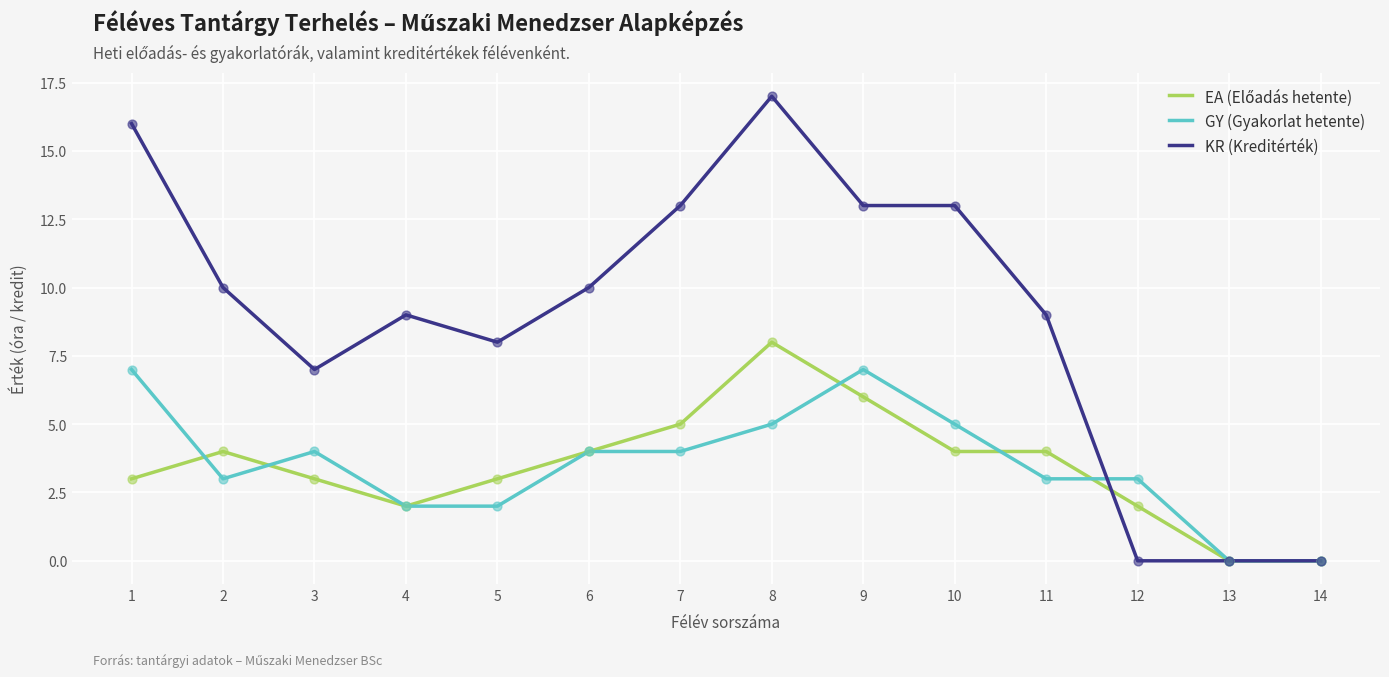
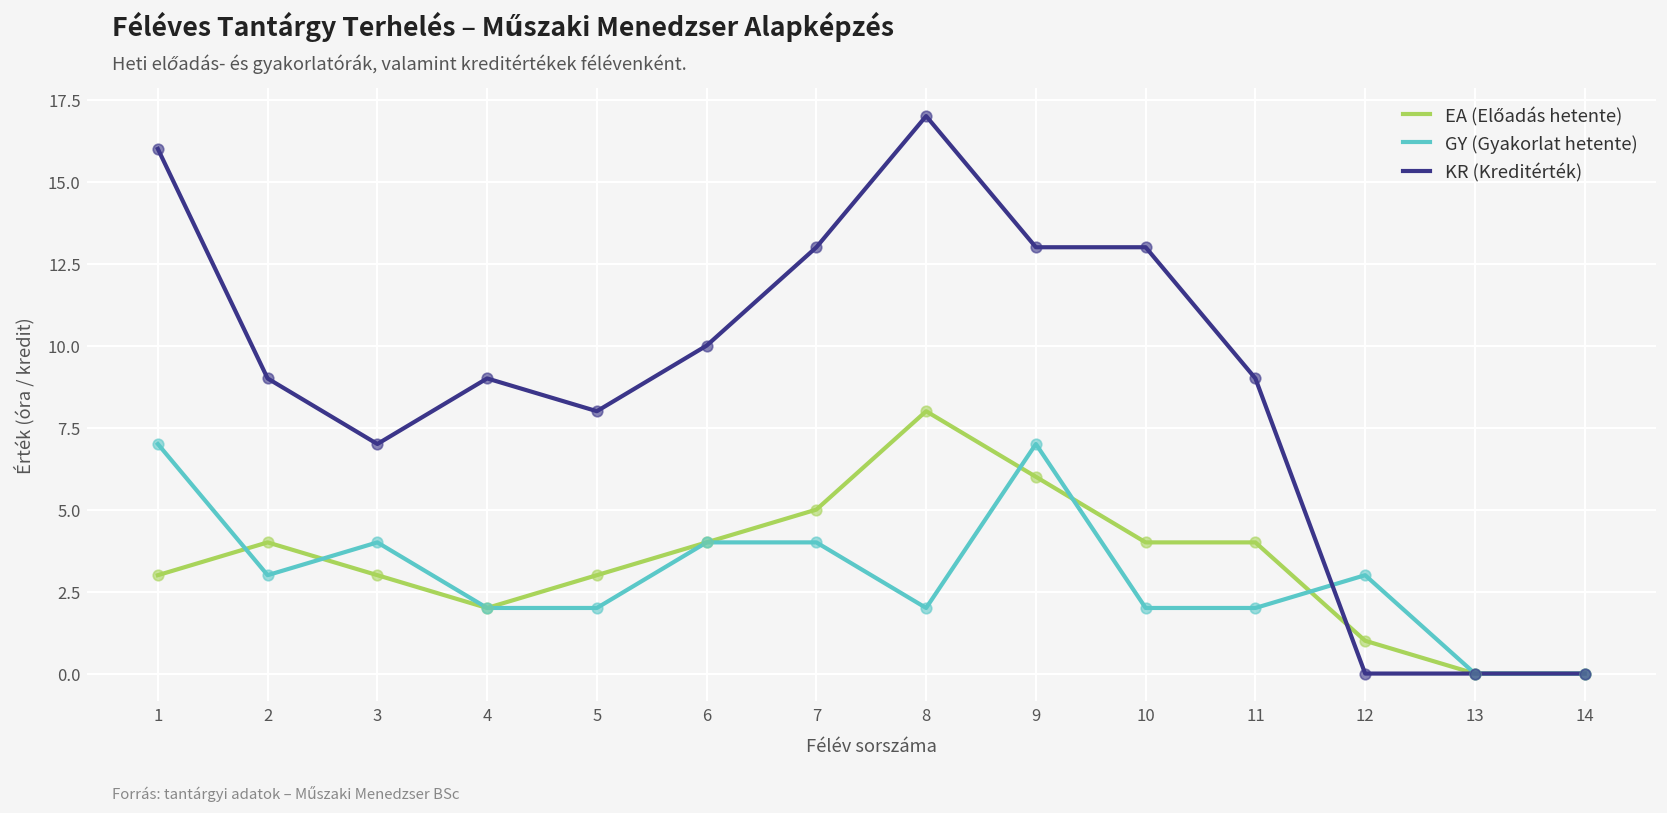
  {
    "EA (Előadás hetente)": {
      "1": 3,
      "2": 4,
      "3": 3,
      "5": 3,
      "7": 5,
      "8": 8,
      "9": 6,
      "10": 4,
      "11": 4,
-     "12": 2
+     "12": 1
    },
    "GY (Gyakorlat hetente)": {
      "1": 7,
      "2": 3,
      "3": 4,
      "5": 2,
      "7": 4,
-     "8": 5,
+     "8": 2,
      "9": 7,
-     "10": 5,
-     "11": 3,
+     "10": 2,
+     "11": 2,
      "12": 3
    },
    "KR (Kreditérték)": {
      "1": 16,
-     "2": 10,
+     "2": 9,
      "3": 7,
      "4": 9,
      "5": 8,
      "6": 10,
      "7": 13,
      "8": 17,
      "9": 13,
      "10": 13,
      "11": 9,
      "12": 0
    }
  }
